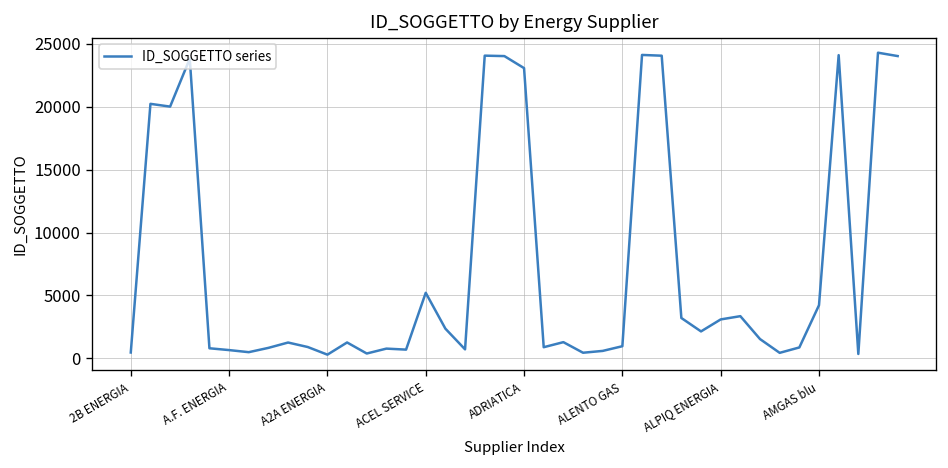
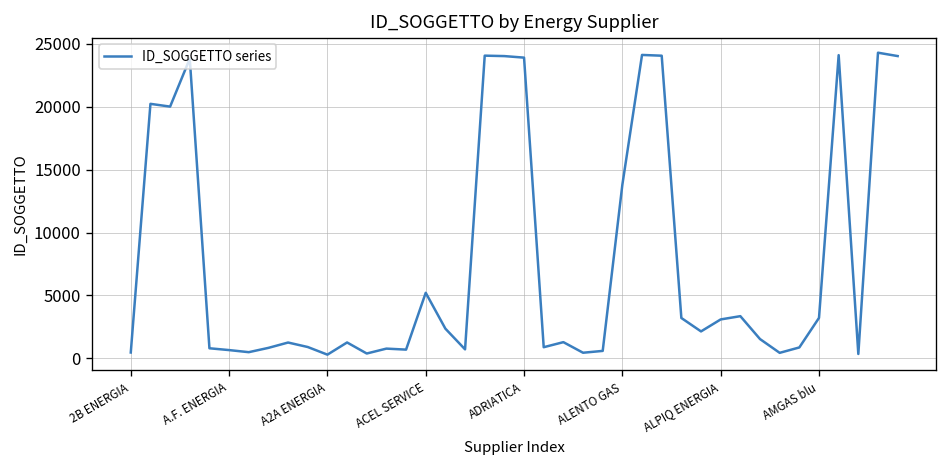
  {
    "2B ENERGIA": 500,
    "A.F. ENERGIA": 700,
    "A2A ENERGIA": 300,
    "ACEL SERVICE": 5200,
-   "ADRIATICA": 23100,
-   "ALENTO GAS": 1000,
+   "ADRIATICA": 23900,
+   "ALENTO GAS": 13800,
    "ALPIQ ENERGIA": 3100,
-   "AMGAS blu": 4200
+   "AMGAS blu": 3200
  }
